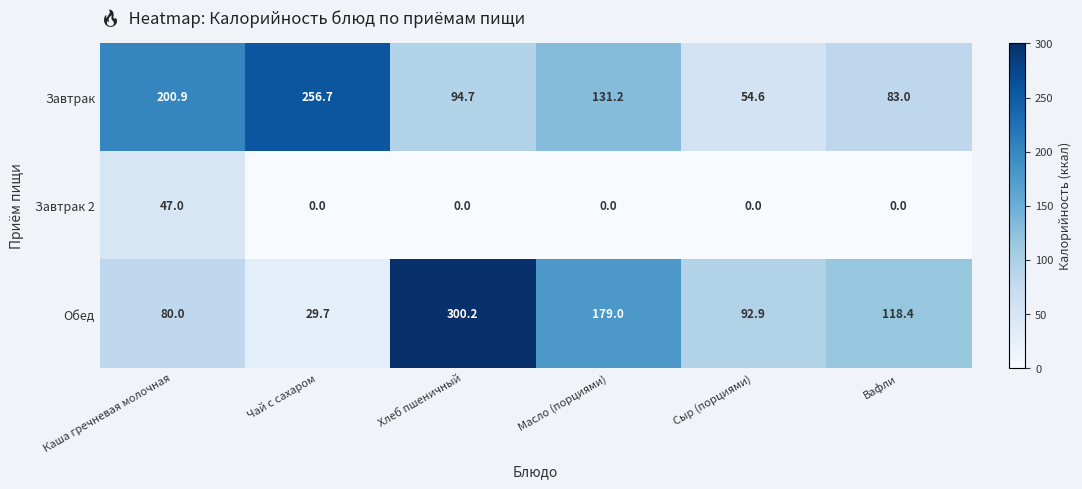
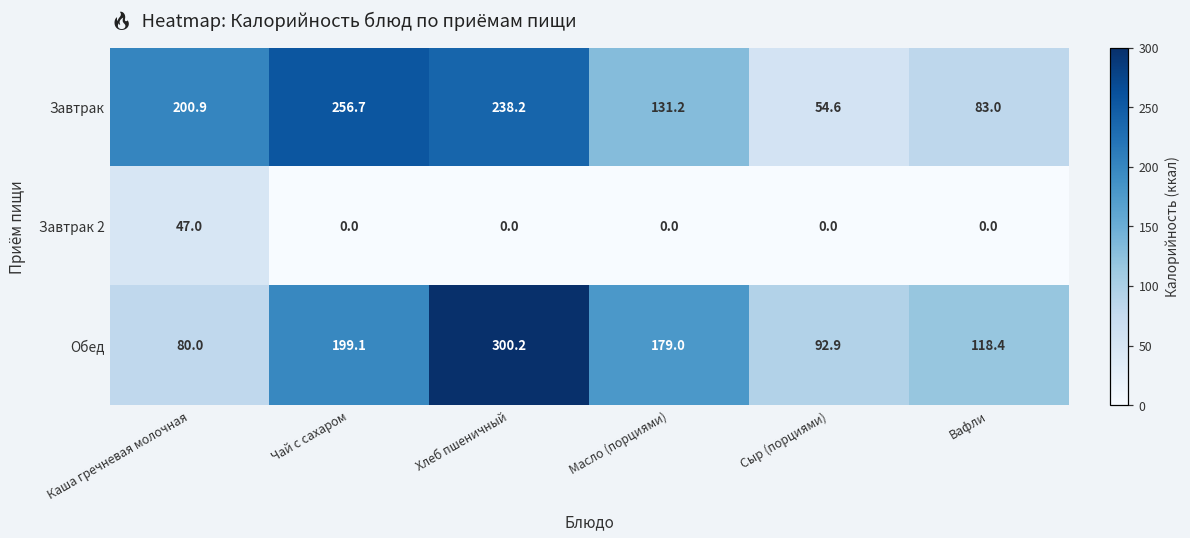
  {
    "Завтрак": {
      "Каша гречневая молочная": 200.9,
      "Чай с сахаром": 256.7,
-     "Хлеб пшеничный": 94.7,
+     "Хлеб пшеничный": 238.2,
      "Масло (порциями)": 131.2,
      "Сыр (порциями)": 54.6,
      "Вафли": 83.0
    },
    "Завтрак 2": {
      "Каша гречневая молочная": 47.0,
      "Чай с сахаром": 0.0,
      "Хлеб пшеничный": 0.0,
      "Масло (порциями)": 0.0,
      "Сыр (порциями)": 0.0,
      "Вафли": 0.0
    },
    "Обед": {
      "Каша гречневая молочная": 80.0,
-     "Чай с сахаром": 29.7,
+     "Чай с сахаром": 199.1,
      "Хлеб пшеничный": 300.2,
      "Масло (порциями)": 179.0,
      "Сыр (порциями)": 92.9,
      "Вафли": 118.4
    }
  }
